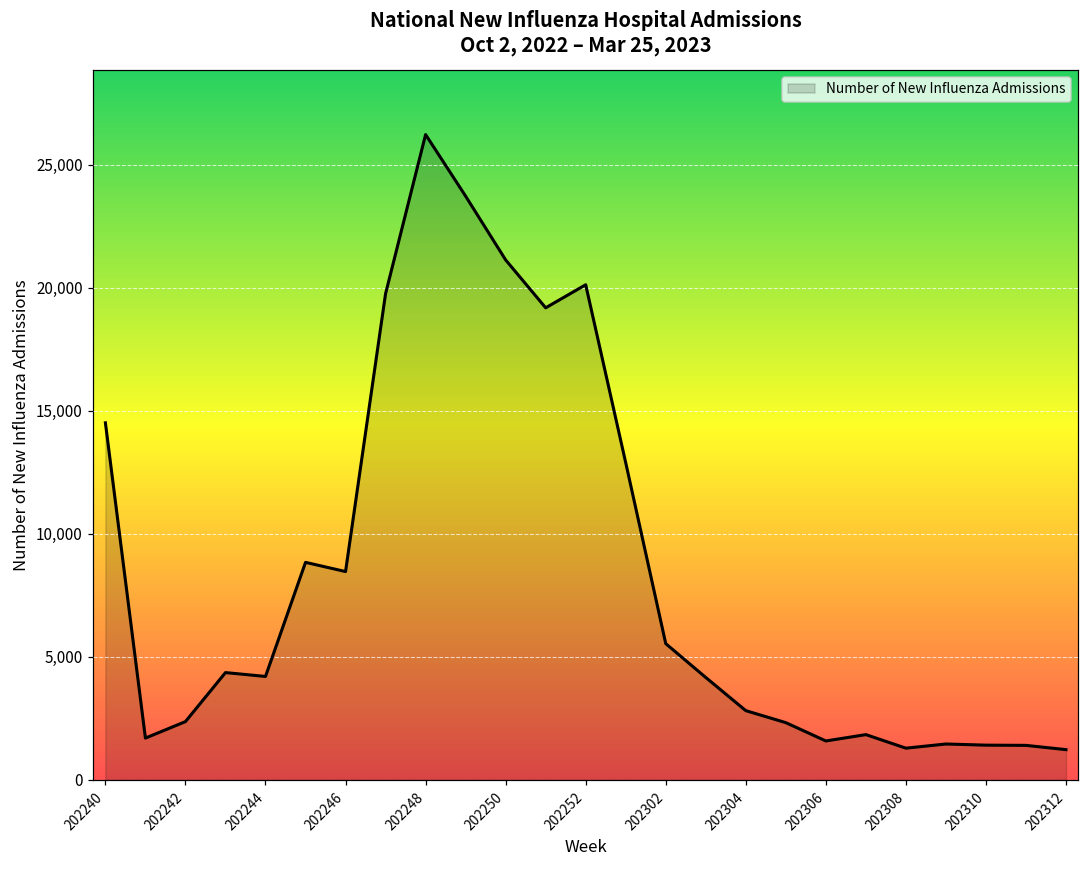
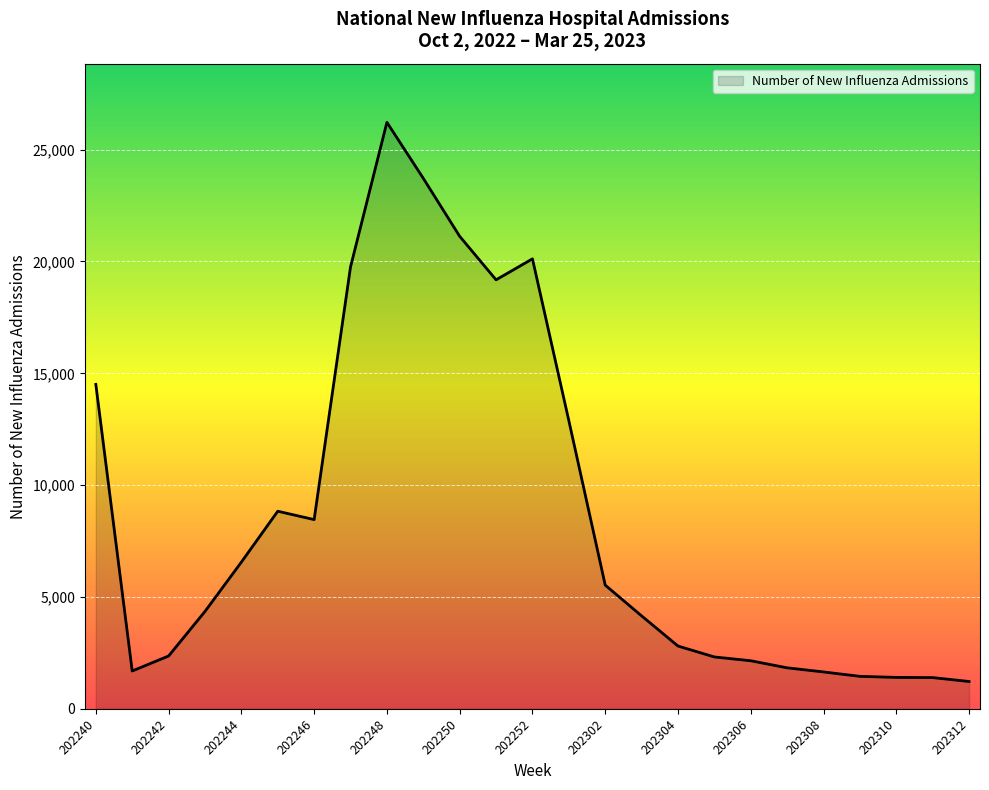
  {
    "202240": "14,500",
    "202242": "2,400",
-   "202244": "4,200",
+   "202244": "6,600",
    "202246": "8,500",
    "202248": "26,200",
    "202250": "21,100",
    "202252": "20,100",
    "202302": "5,500",
    "202304": "2,800",
-   "202306": "1,600",
-   "202308": "1,300",
+   "202306": "2,100",
+   "202308": "1,600",
    "202310": "1,400",
    "202312": "1,200"
  }
